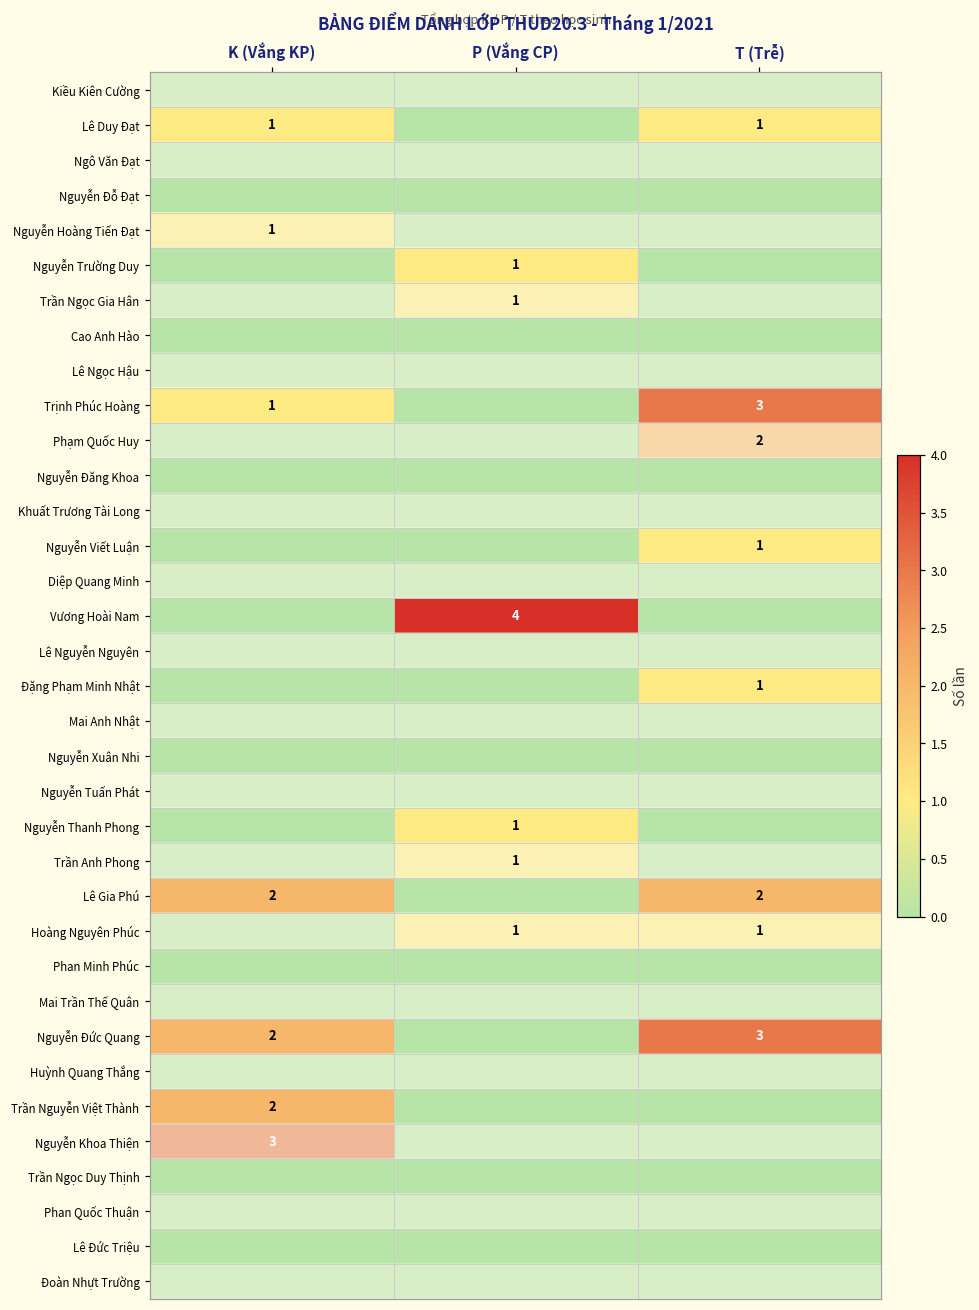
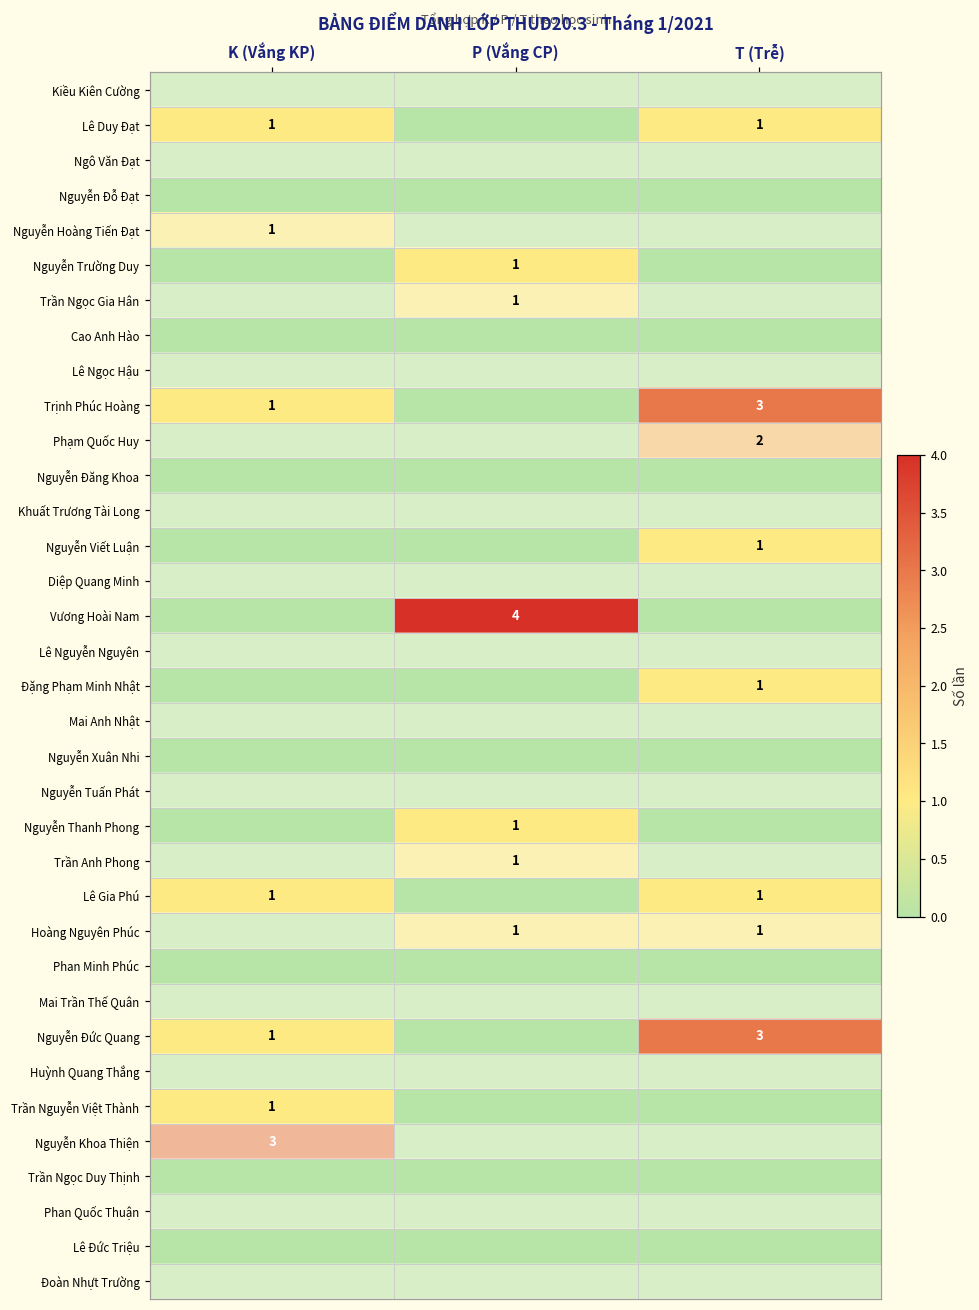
  {
    "Lê Duy Đạt": {
      "K (Vắng KP)": 1,
      "T (Trễ)": 1
    },
    "Nguyễn Trường Duy": {
      "P (Vắng CP)": 1
    },
    "Trịnh Phúc Hoàng": {
      "K (Vắng KP)": 1,
      "T (Trễ)": 3
    },
    "Nguyễn Viết Luận": {
      "T (Trễ)": 1
    },
    "Vương Hoài Nam": {
      "P (Vắng CP)": 4
    },
    "Đặng Phạm Minh Nhật": {
      "T (Trễ)": 1
    },
    "Nguyễn Thanh Phong": {
      "P (Vắng CP)": 1
    },
    "Lê Gia Phú": {
-     "K (Vắng KP)": 2,
-     "T (Trễ)": 2
+     "K (Vắng KP)": 1,
+     "T (Trễ)": 1
    },
    "Nguyễn Đức Quang": {
-     "K (Vắng KP)": 2,
+     "K (Vắng KP)": 1,
      "T (Trễ)": 3
    },
    "Trần Nguyễn Việt Thành": {
-     "K (Vắng KP)": 2
+     "K (Vắng KP)": 1
    }
  }
